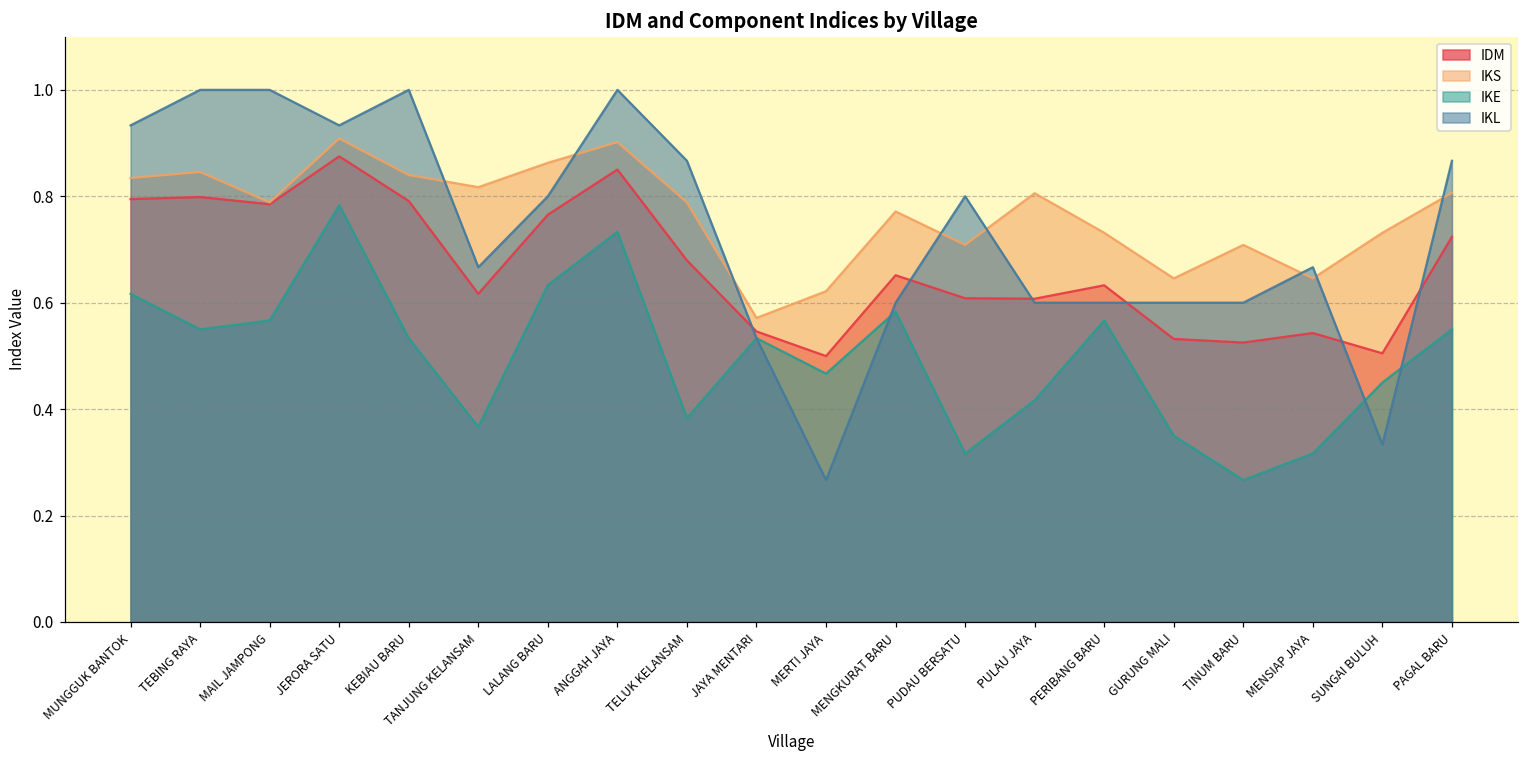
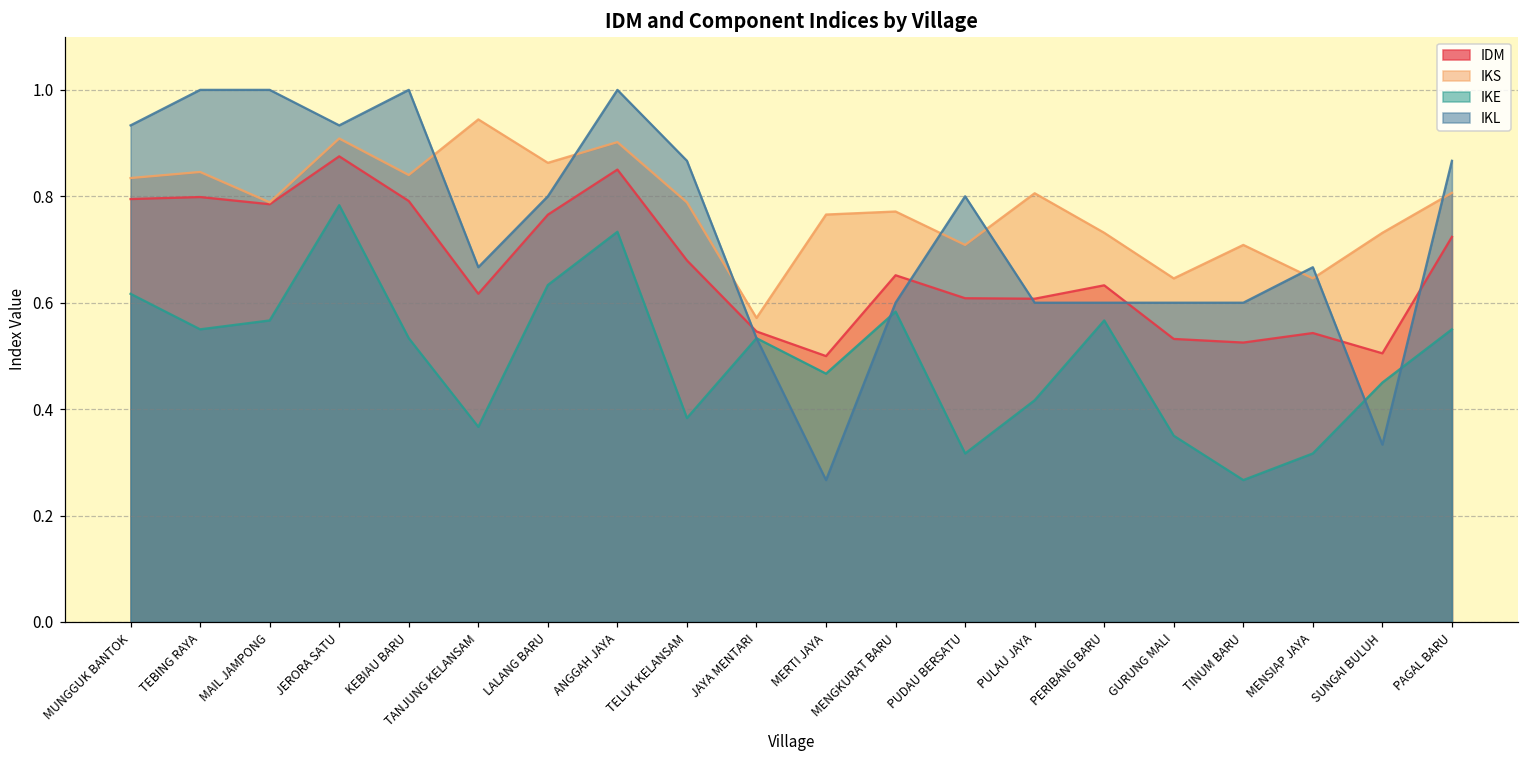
  {
    "IDM": {
      "MUNGGUK BANTOK": 0.79,
      "TEBING RAYA": 0.80,
      "JERORA SATU": 0.88,
      "KEBIAU BARU": 0.79,
      "TANJUNG KELANSAM": 0.62,
      "LALANG BARU": 0.77,
      "ANGGAH JAYA": 0.85,
      "TELUK KELANSAM": 0.68,
      "JAYA MENTARI": 0.55,
      "MERTI JAYA": 0.50,
      "MENGKURAT BARU": 0.65,
      "PUDAU BERSATU": 0.61,
      "PULAU JAYA": 0.61,
      "PERIBANG BARU": 0.63,
      "GURUNG MALI": 0.53,
      "TINUM BARU": 0.53,
      "MENSIAP JAYA": 0.54,
      "SUNGAI BULUH": 0.50,
      "PAGAL BARU": 0.72
    },
    "IKS": {
      "MUNGGUK BANTOK": 0.83,
      "TEBING RAYA": 0.85,
      "JERORA SATU": 0.91,
      "KEBIAU BARU": 0.84,
-     "TANJUNG KELANSAM": 0.82,
+     "TANJUNG KELANSAM": 0.94,
      "LALANG BARU": 0.86,
      "ANGGAH JAYA": 0.90,
      "TELUK KELANSAM": 0.79,
      "JAYA MENTARI": 0.57,
-     "MERTI JAYA": 0.62,
+     "MERTI JAYA": 0.77,
      "MENGKURAT BARU": 0.77,
      "PUDAU BERSATU": 0.71,
      "PULAU JAYA": 0.81,
      "PERIBANG BARU": 0.73,
      "GURUNG MALI": 0.65,
      "TINUM BARU": 0.71,
      "MENSIAP JAYA": 0.65,
      "SUNGAI BULUH": 0.73,
      "PAGAL BARU": 0.81
    }
  }
